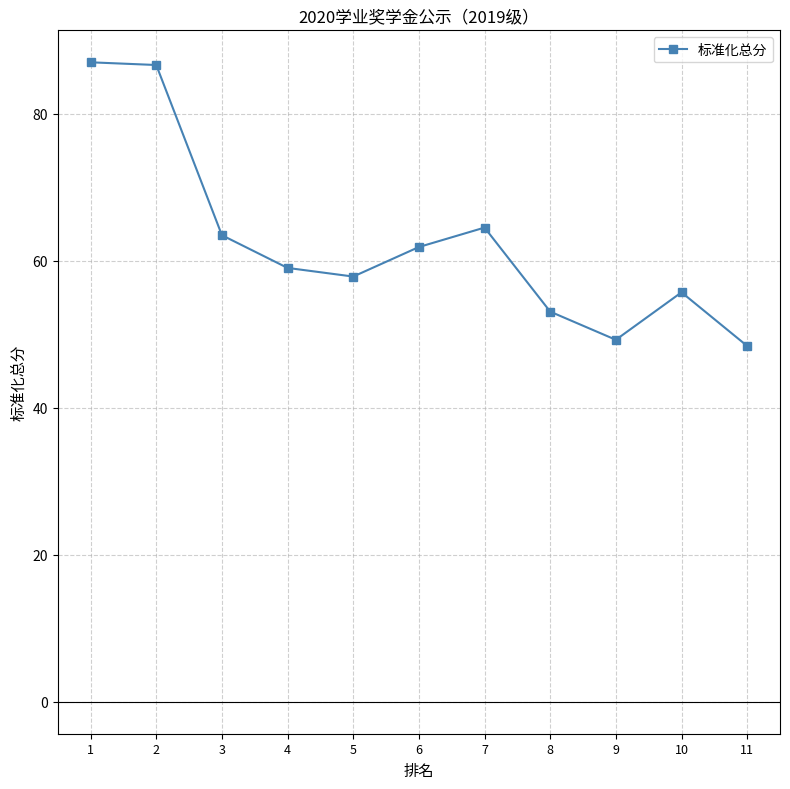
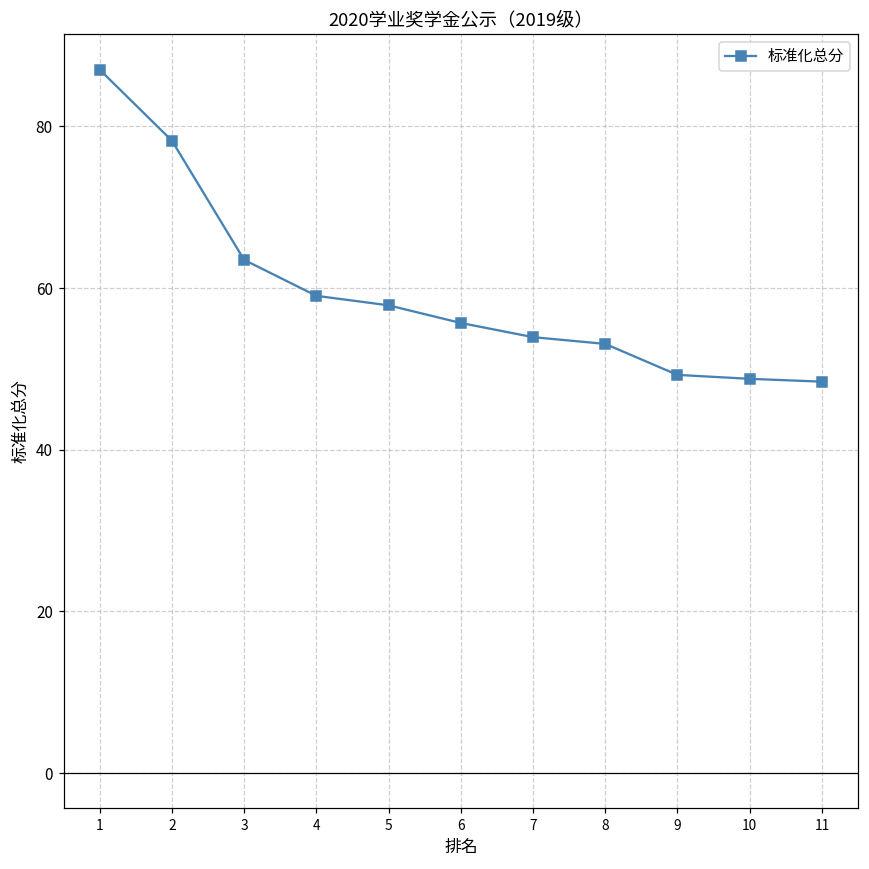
  {
    "1": 87,
-   "2": 87,
+   "2": 78,
    "3": 63,
    "4": 59,
    "5": 58,
-   "6": 62,
-   "7": 65,
+   "6": 56,
+   "7": 54,
    "8": 53,
    "9": 49,
-   "10": 56,
+   "10": 49,
    "11": 48
  }
